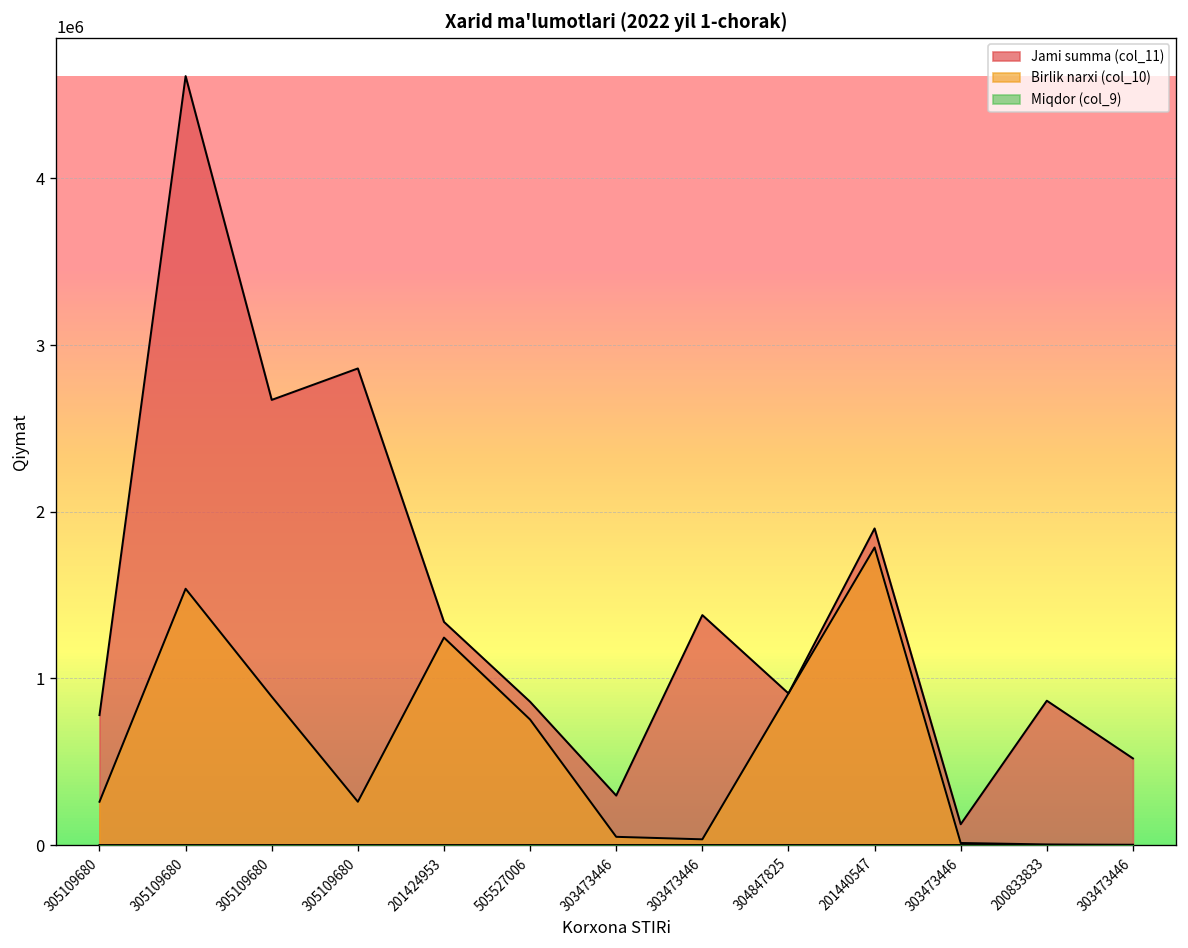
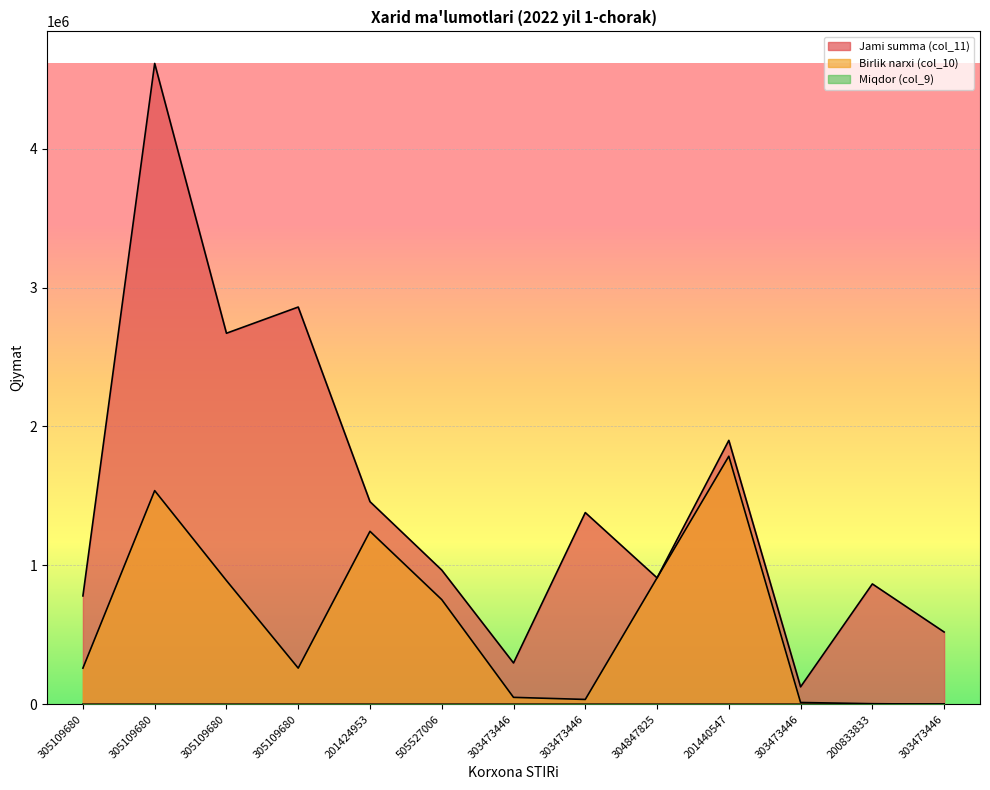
  {
    "Jami summa (col_11)": {
-     "201424953": 1340000,
-     "505527006": 860000,
+     "201424953": 1460000,
+     "505527006": 970000,
      "201440547": 1900000,
      "200833833": 870000
    },
    "Birlik narxi (col_10)": {
      "201424953": 1250000,
      "505527006": 750000,
      "201440547": 1790000
    },
    "Miqdor (col_9)": {
      "201424953": 0,
      "505527006": 0,
      "304847825": 0,
      "201440547": 0
    }
  }
